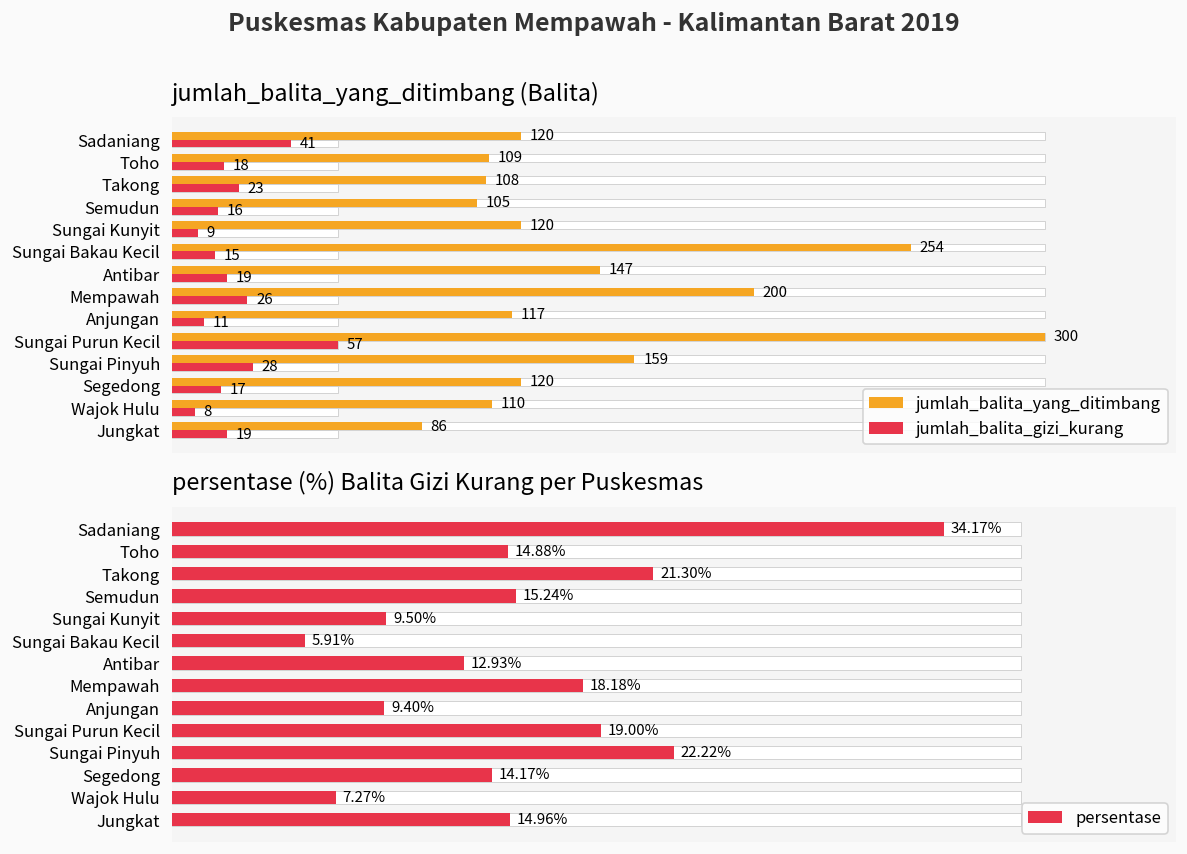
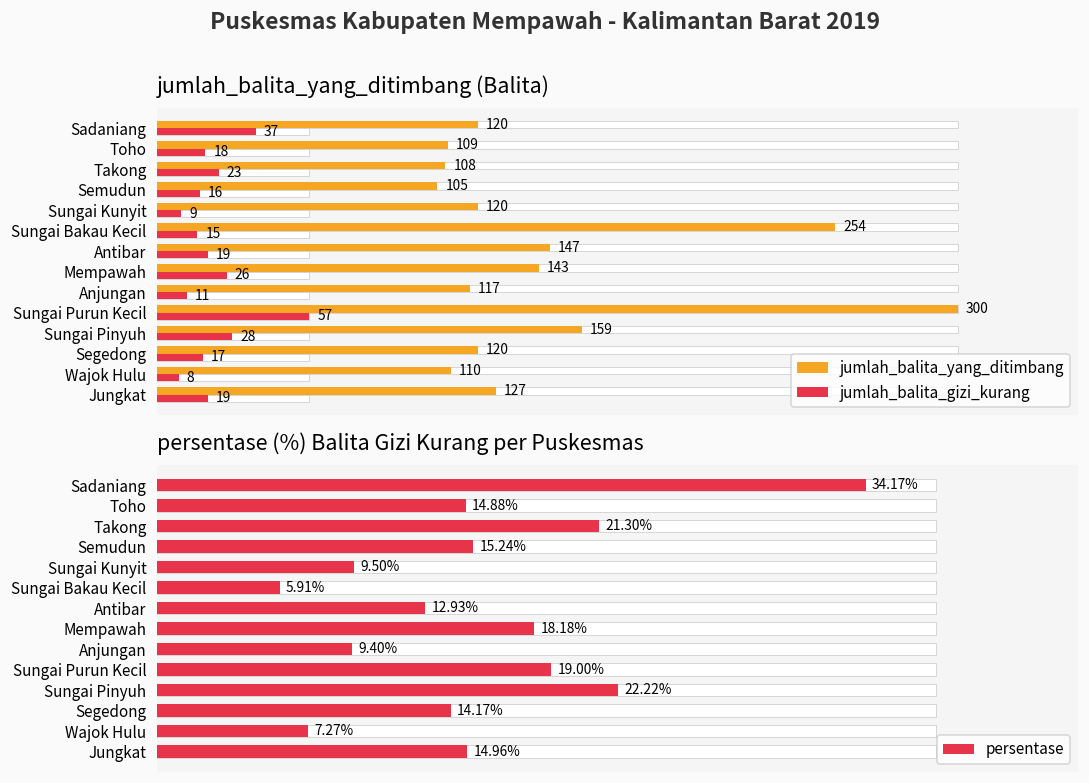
  {
    "jumlah_balita_yang_ditimbang (Balita)": {
      "jumlah_balita_yang_ditimbang": {
-       "Mempawah": 200,
+       "Mempawah": 143,
        "Sungai Purun Kecil": 300,
-       "Jungkat": 86
+       "Jungkat": 127
      },
      "jumlah_balita_gizi_kurang": {
-       "Sadaniang": 41,
+       "Sadaniang": 37,
        "Sungai Purun Kecil": 57
      }
    }
  }
